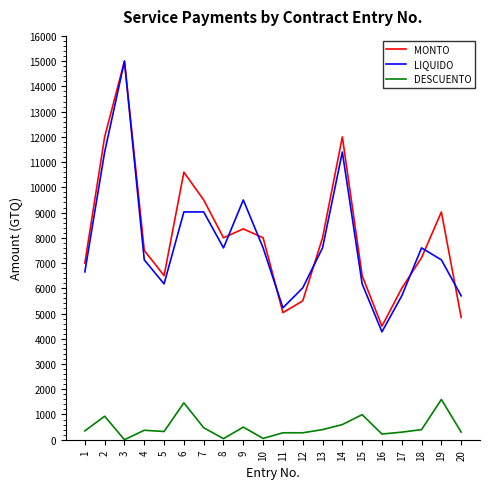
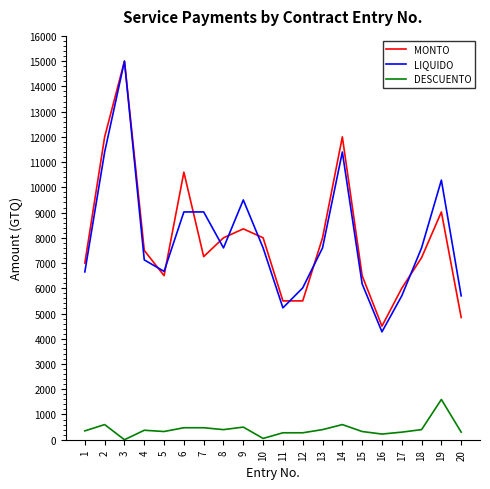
  {
    "MONTO": {
      "1": 7000,
      "2": 12000,
      "4": 7500,
      "5": 6500,
      "6": 10600,
-     "7": 9500,
+     "7": 7300,
      "8": 8000,
      "9": 8400,
      "10": 8000,
-     "11": 5000,
+     "11": 5500,
      "12": 5500,
      "13": 8000,
      "14": 12000,
      "15": 6500,
      "16": 4500,
      "17": 6000,
      "18": 7200,
      "19": 9000,
      "20": 4800
    },
    "LIQUIDO": {
      "1": 6700,
      "2": 11400,
      "4": 7100,
-     "5": 6200,
+     "5": 6700,
      "6": 9000,
      "7": 9000,
      "8": 7600,
      "9": 9500,
      "10": 7600,
      "11": 5200,
      "12": 6000,
      "13": 7600,
      "14": 11400,
      "15": 6200,
      "16": 4300,
      "17": 5700,
      "18": 7600,
-     "19": 7100,
+     "19": 10300,
      "20": 5700
    },
    "DESCUENTO": {
      "1": 400,
-     "2": 900,
+     "2": 600,
      "3": 0,
      "4": 400,
      "5": 300,
-     "6": 1500,
+     "6": 500,
      "7": 500,
-     "8": 0,
+     "8": 400,
      "9": 500,
      "10": 100,
      "11": 300,
      "12": 300,
      "13": 400,
      "14": 600,
-     "15": 1000,
+     "15": 300,
      "16": 200,
      "17": 300,
      "18": 400,
      "19": 1600,
      "20": 300
    }
  }
